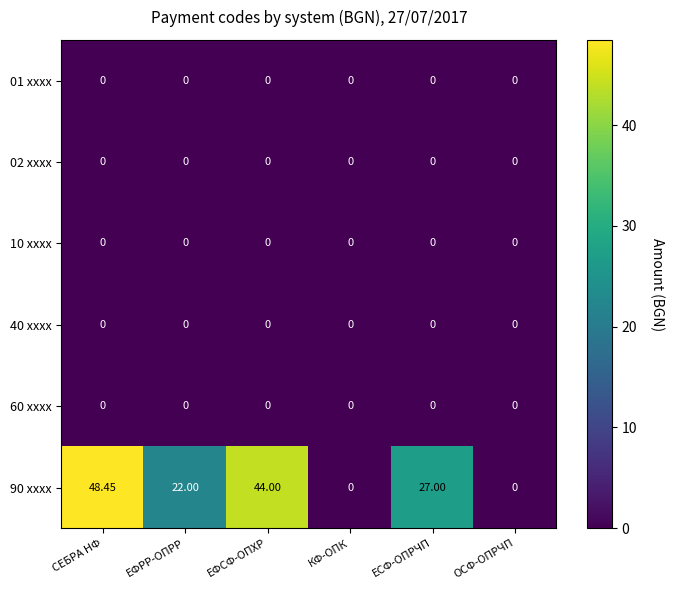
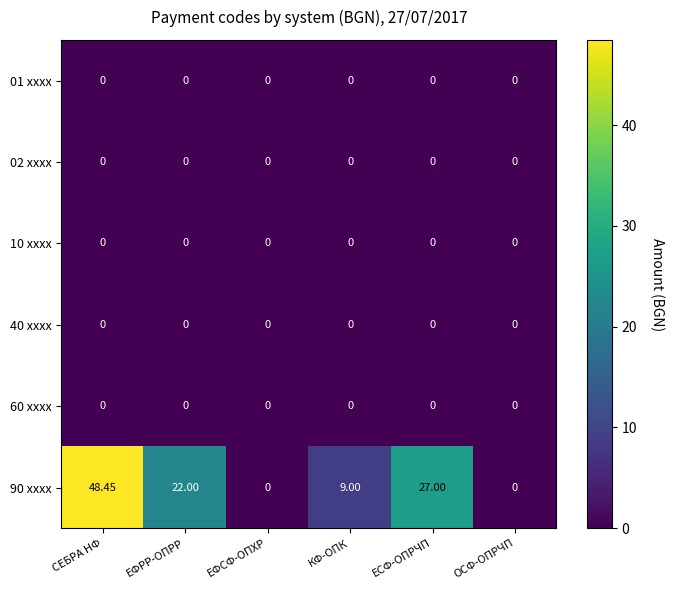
  {
    "01 xxxx": {
      "СЕБРА НФ": 0,
      "ЕФРР-ОПРР": 0,
      "ЕФСФ-ОПХР": 0,
      "КФ-ОПК": 0,
      "ЕСФ-ОПРЧП": 0,
      "ОСФ-ОПРЧП": 0
    },
    "02 xxxx": {
      "СЕБРА НФ": 0,
      "ЕФРР-ОПРР": 0,
      "ЕФСФ-ОПХР": 0,
      "КФ-ОПК": 0,
      "ЕСФ-ОПРЧП": 0,
      "ОСФ-ОПРЧП": 0
    },
    "10 xxxx": {
      "СЕБРА НФ": 0,
      "ЕФРР-ОПРР": 0,
      "ЕФСФ-ОПХР": 0,
      "КФ-ОПК": 0,
      "ЕСФ-ОПРЧП": 0,
      "ОСФ-ОПРЧП": 0
    },
    "40 xxxx": {
      "СЕБРА НФ": 0,
      "ЕФРР-ОПРР": 0,
      "ЕФСФ-ОПХР": 0,
      "КФ-ОПК": 0,
      "ЕСФ-ОПРЧП": 0,
      "ОСФ-ОПРЧП": 0
    },
    "60 xxxx": {
      "СЕБРА НФ": 0,
      "ЕФРР-ОПРР": 0,
      "ЕФСФ-ОПХР": 0,
      "КФ-ОПК": 0,
      "ЕСФ-ОПРЧП": 0,
      "ОСФ-ОПРЧП": 0
    },
    "90 xxxx": {
      "СЕБРА НФ": 48.45,
      "ЕФРР-ОПРР": 22.00,
-     "ЕФСФ-ОПХР": 44.00,
-     "КФ-ОПК": 0,
+     "ЕФСФ-ОПХР": 0,
+     "КФ-ОПК": 9.00,
      "ЕСФ-ОПРЧП": 27.00,
      "ОСФ-ОПРЧП": 0
    }
  }
